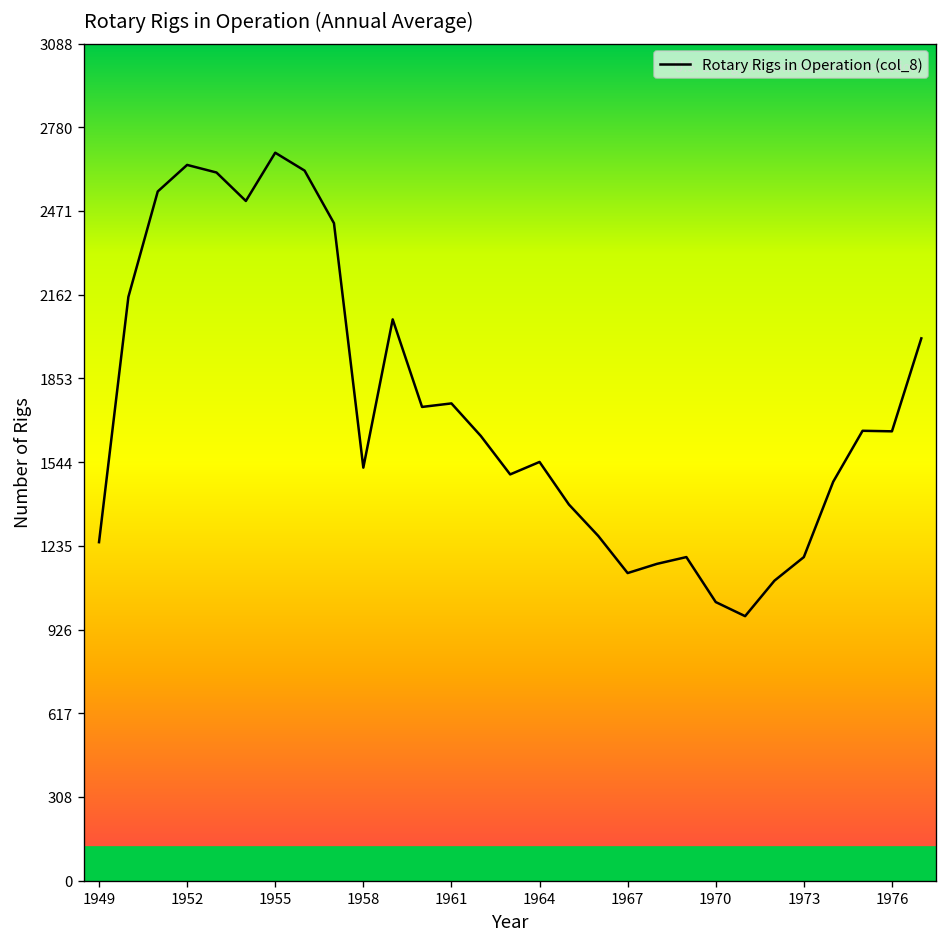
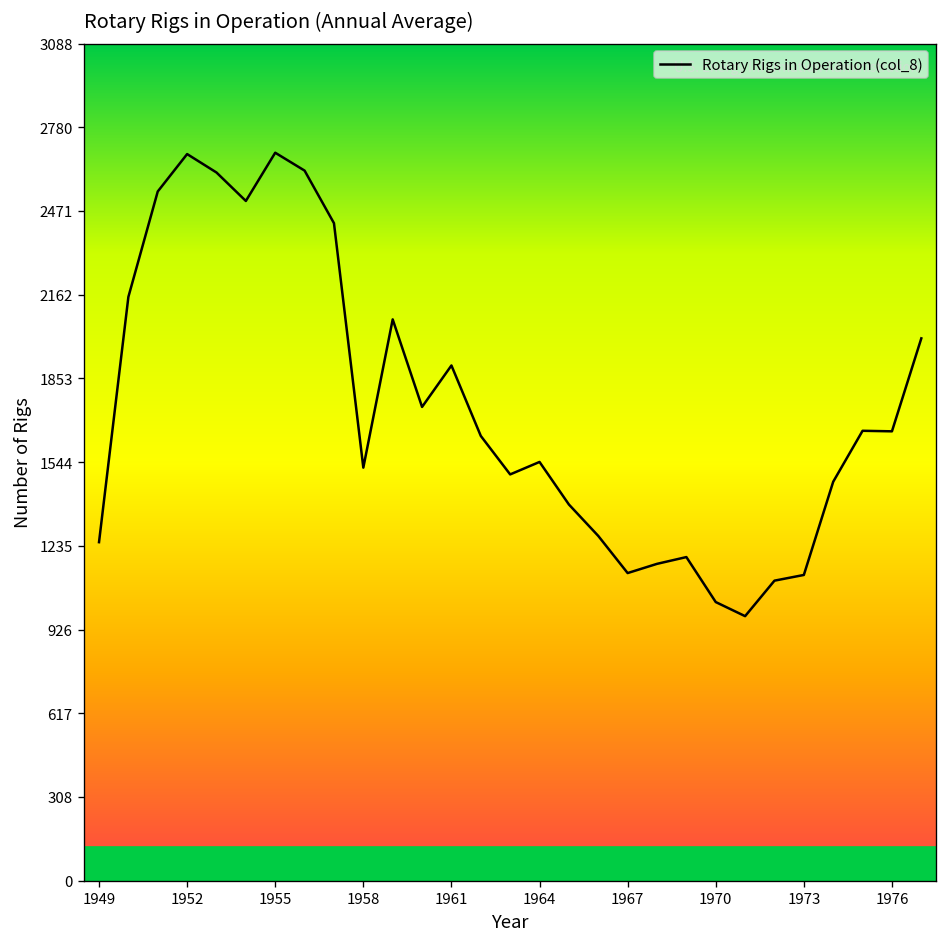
  {
    "1949": 1250,
-   "1952": 2640,
+   "1952": 2680,
    "1955": 2690,
    "1958": 1520,
-   "1961": 1760,
+   "1961": 1900,
    "1964": 1550,
    "1967": 1140,
    "1970": 1030,
-   "1973": 1190,
+   "1973": 1130,
    "1976": 1660
  }
